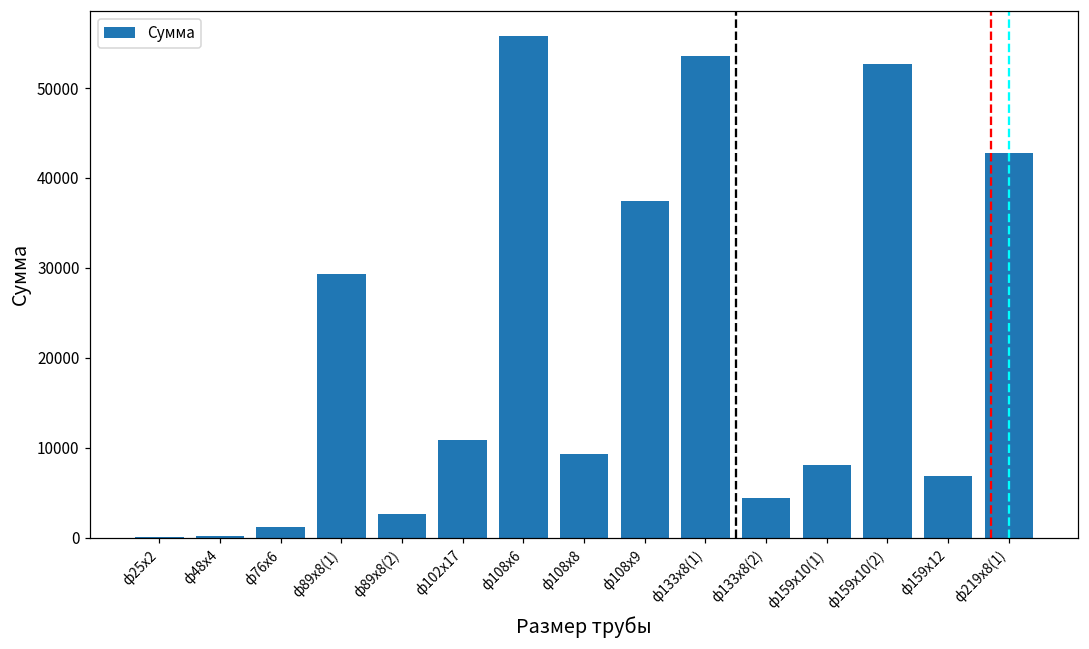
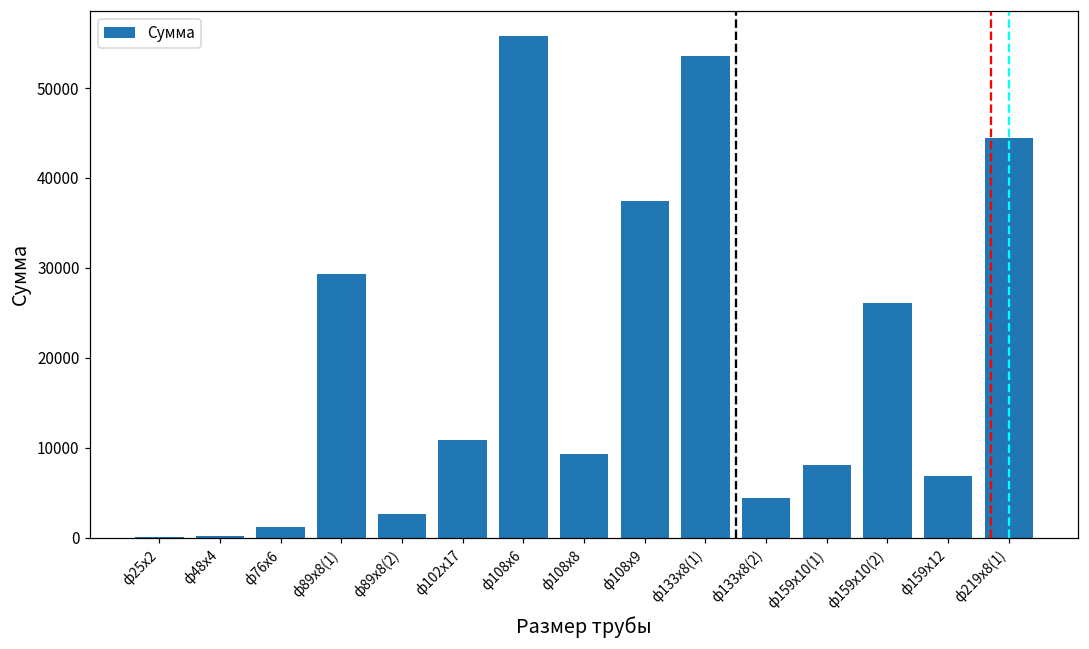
  {
    "ф76х6": 1000,
    "ф89х8(1)": 29000,
    "ф89х8(2)": 3000,
    "ф102х17": 11000,
    "ф108х6": 56000,
    "ф108х8": 9000,
    "ф108х9": 37000,
    "ф133х8(1)": 54000,
    "ф133х8(2)": 4000,
    "ф159х10(1)": 8000,
-   "ф159х10(2)": 53000,
+   "ф159х10(2)": 26000,
    "ф159х12": 7000,
-   "ф219х8(1)": 43000
+   "ф219х8(1)": 44000
  }
